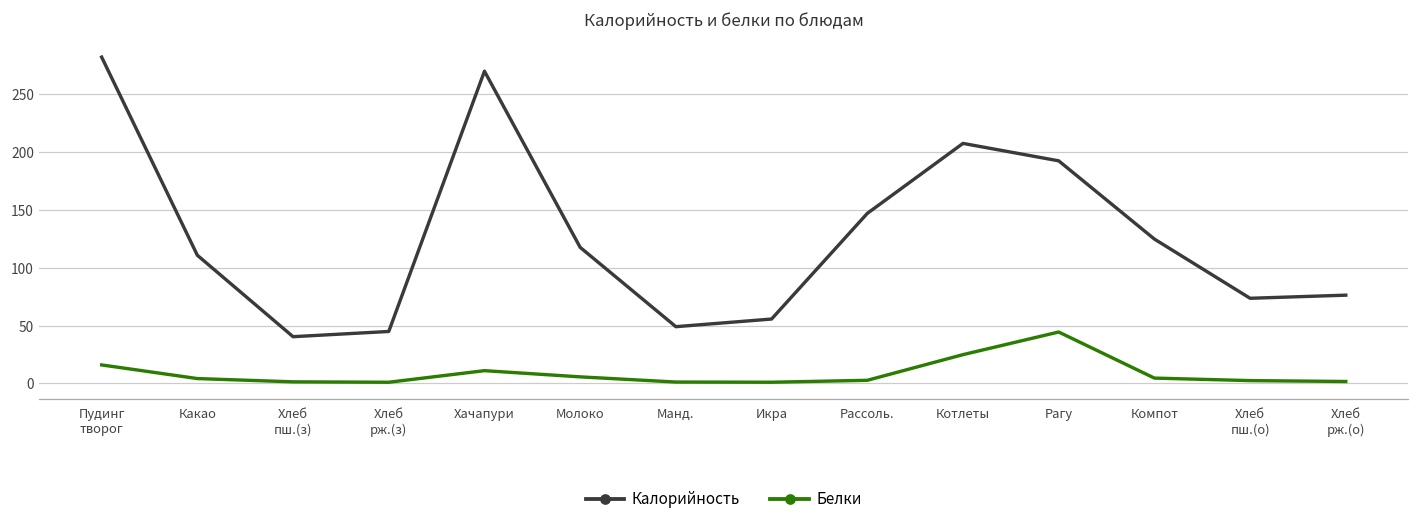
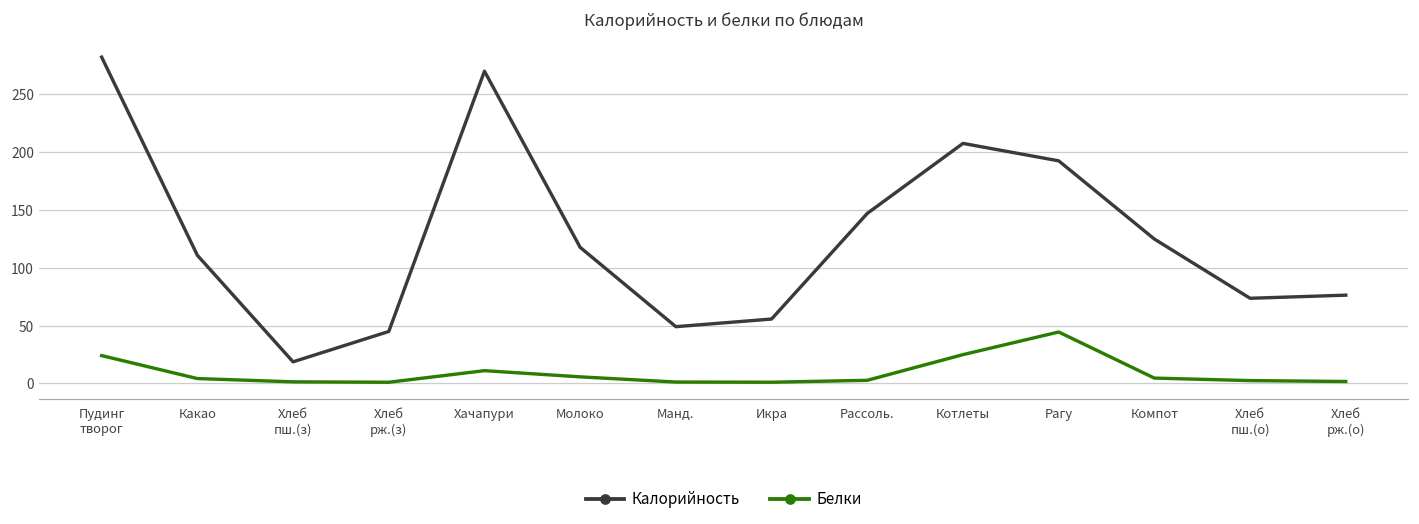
  {
    "Калорийность": {
      "Пудинг творог": 282,
      "Какао": 111,
-     "Хлеб пш.(з)": 40,
+     "Хлеб пш.(з)": 19,
      "Хлеб рж.(з)": 45,
      "Хачапури": 270,
      "Молоко": 118,
      "Манд.": 49,
      "Икра": 56,
      "Рассоль.": 147,
      "Котлеты": 208,
      "Рагу": 192,
      "Компот": 125,
      "Хлеб пш.(о)": 74,
      "Хлеб рж.(о)": 76
    },
    "Белки": {
-     "Пудинг творог": 16,
+     "Пудинг творог": 24,
      "Какао": 4,
      "Хлеб пш.(з)": 1,
      "Хлеб рж.(з)": 1,
      "Хачапури": 11,
      "Молоко": 6,
      "Манд.": 1,
      "Икра": 1,
      "Рассоль.": 3,
      "Котлеты": 25,
      "Рагу": 44,
      "Компот": 5,
      "Хлеб пш.(о)": 2,
      "Хлеб рж.(о)": 2
    }
  }
